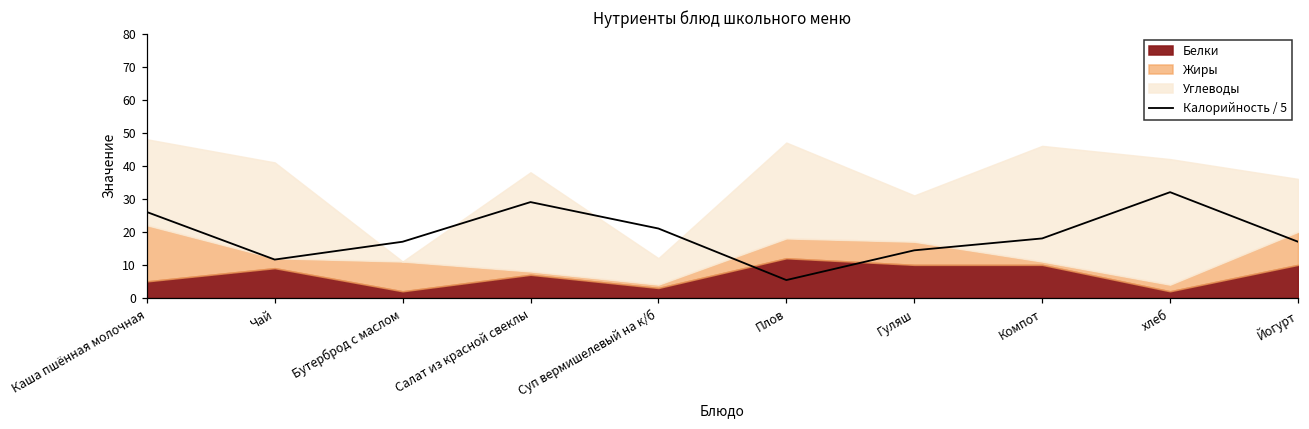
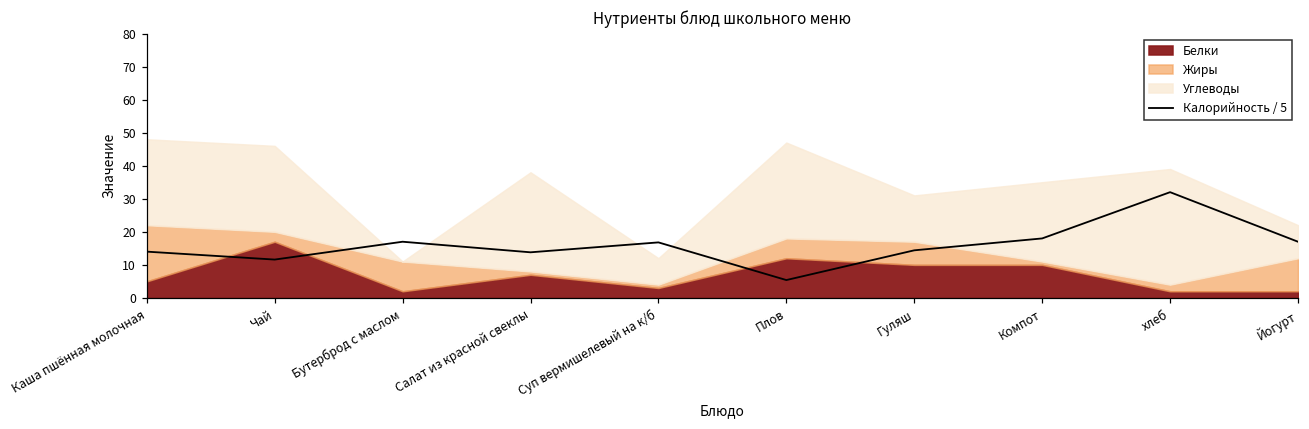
  {
    "Калорийность / 5": {
-     "Каша пшённая молочная": 26,
+     "Каша пшённая молочная": 14,
      "Бутерброд с маслом": 17,
-     "Салат из красной свеклы": 29,
-     "Суп вермишелевый на к/б": 21,
+     "Салат из красной свеклы": 14,
+     "Суп вермишелевый на к/б": 17,
      "Плов": 5,
      "Гуляш": 14,
      "Компот": 18,
      "хлеб": 32,
      "Йогурт": 17
    },
    "Белки": {
      "Каша пшённая молочная": 5,
-     "Чай": 9,
+     "Чай": 17,
      "Бутерброд с маслом": 2,
      "Салат из красной свеклы": 7,
      "Суп вермишелевый на к/б": 3,
      "Плов": 12,
      "Гуляш": 10,
      "Компот": 10,
      "хлеб": 2,
-     "Йогурт": 10
+     "Йогурт": 2
    },
    "Жиры": {
      "Каша пшённая молочная": 17,
      "Салат из красной свеклы": 1,
      "Суп вермишелевый на к/б": 1,
      "Плов": 6,
      "Гуляш": 7,
      "Компот": 1,
      "хлеб": 2,
      "Йогурт": 10
    },
    "Углеводы": {
      "Каша пшённая молочная": 26,
-     "Чай": 29,
+     "Чай": 26,
      "Салат из красной свеклы": 30,
      "Суп вермишелевый на к/б": 8,
      "Плов": 29,
      "Гуляш": 14,
-     "Компот": 35,
-     "хлеб": 38,
-     "Йогурт": 16
+     "Компот": 24,
+     "хлеб": 35,
+     "Йогурт": 10
    }
  }
